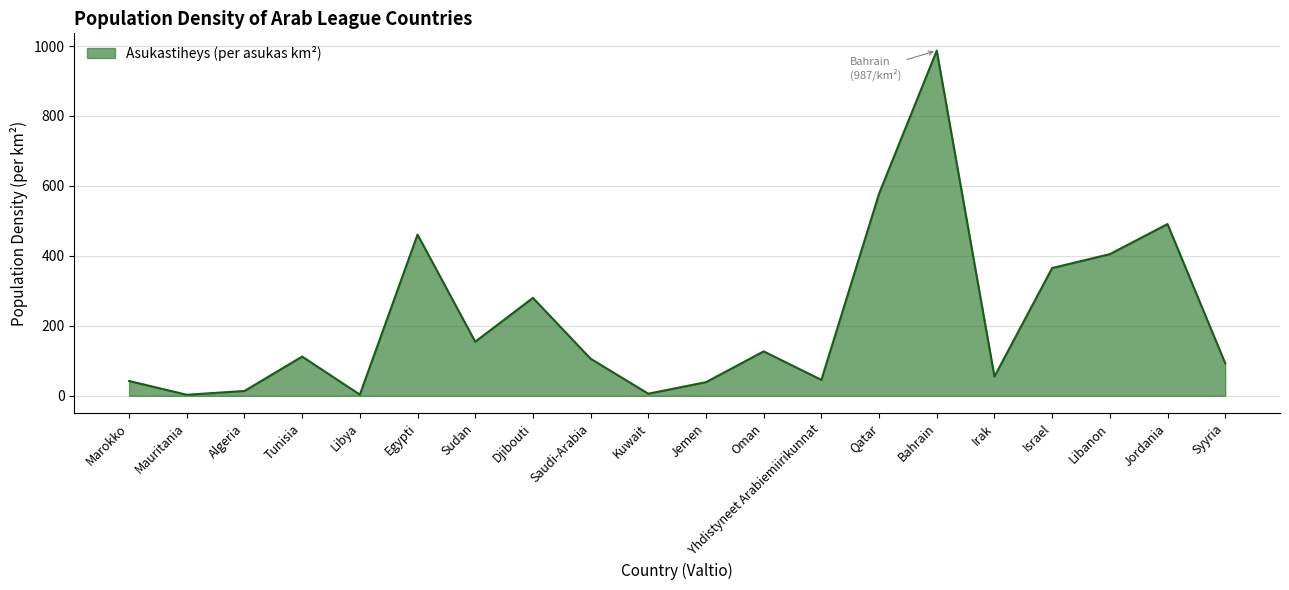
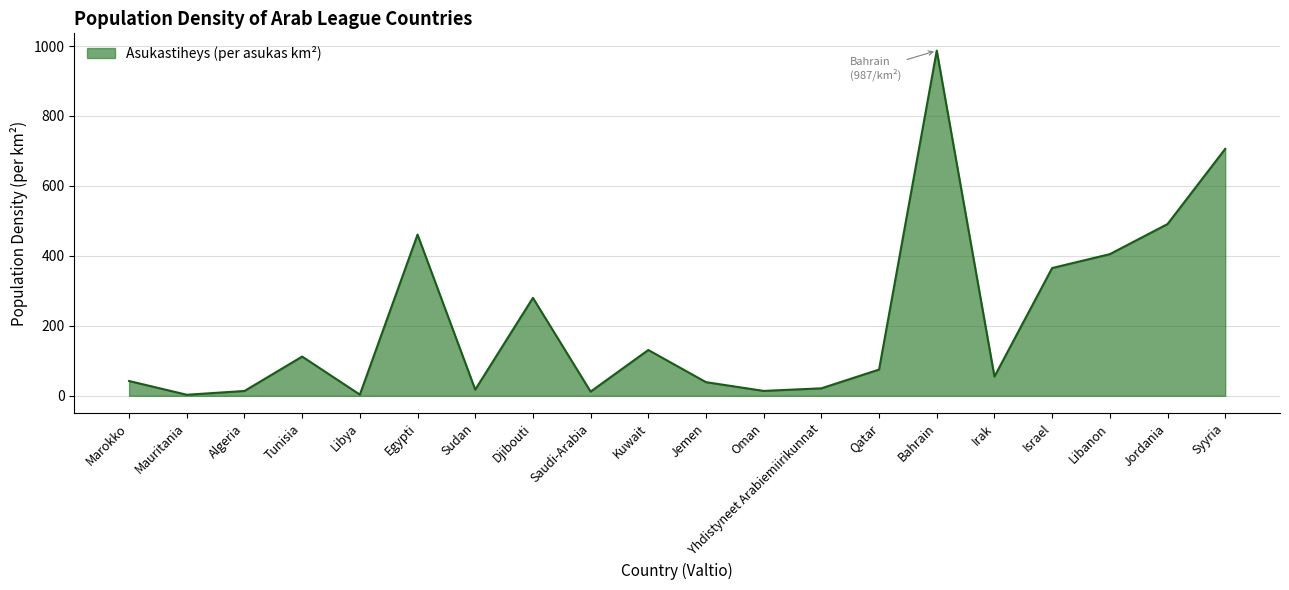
  {
    "Marokko": 40,
    "Mauritania": 0,
    "Algeria": 10,
    "Tunisia": 110,
    "Libya": 0,
    "Egypti": 460,
-   "Sudan": 150,
+   "Sudan": 20,
    "Djibouti": 280,
-   "Saudi-Arabia": 110,
-   "Kuwait": 10,
+   "Saudi-Arabia": 10,
+   "Kuwait": 130,
    "Jemen": 40,
-   "Oman": 130,
-   "Yhdistyneet Arabiemiirikunnat": 50,
-   "Qatar": 580,
+   "Oman": 10,
+   "Yhdistyneet Arabiemiirikunnat": 20,
+   "Qatar": 80,
    "Irak": 60,
    "Israel": 370,
    "Libanon": 410,
    "Jordania": 490,
-   "Syyria": 90
+   "Syyria": 710
  }
